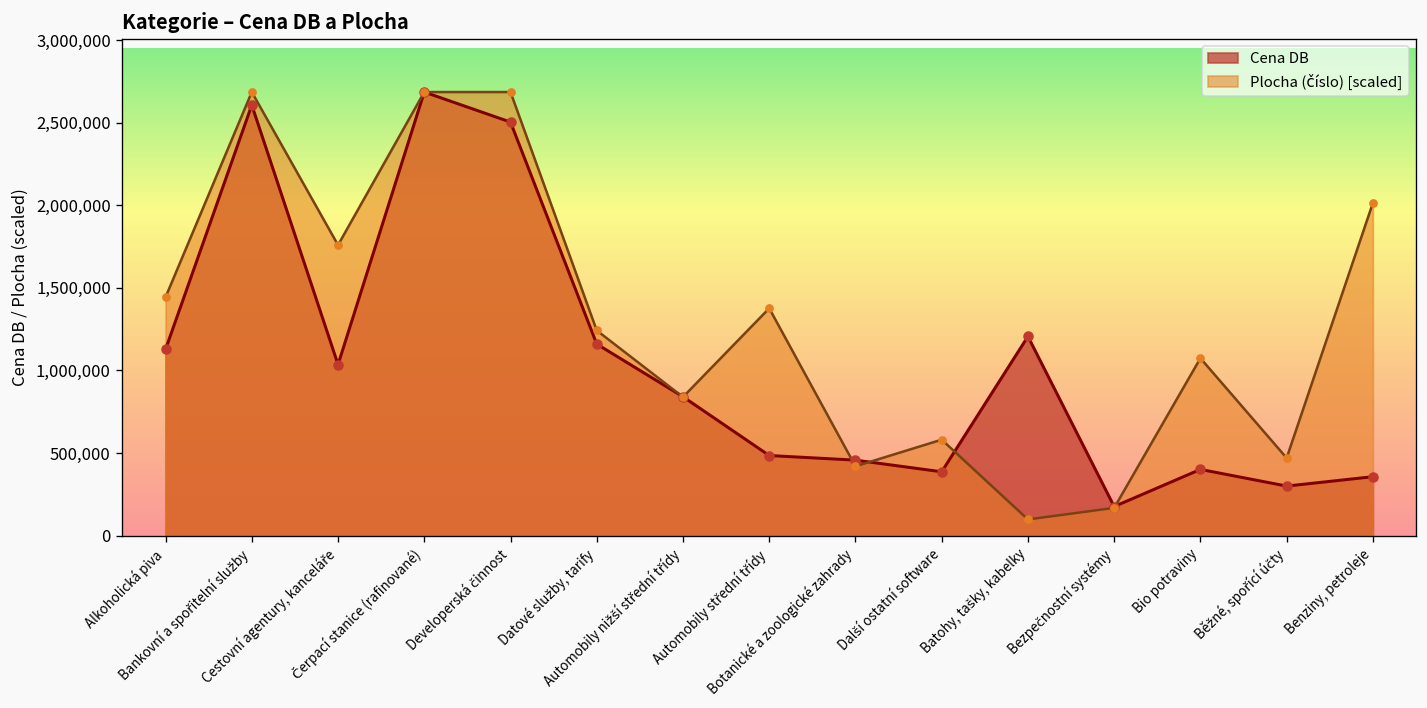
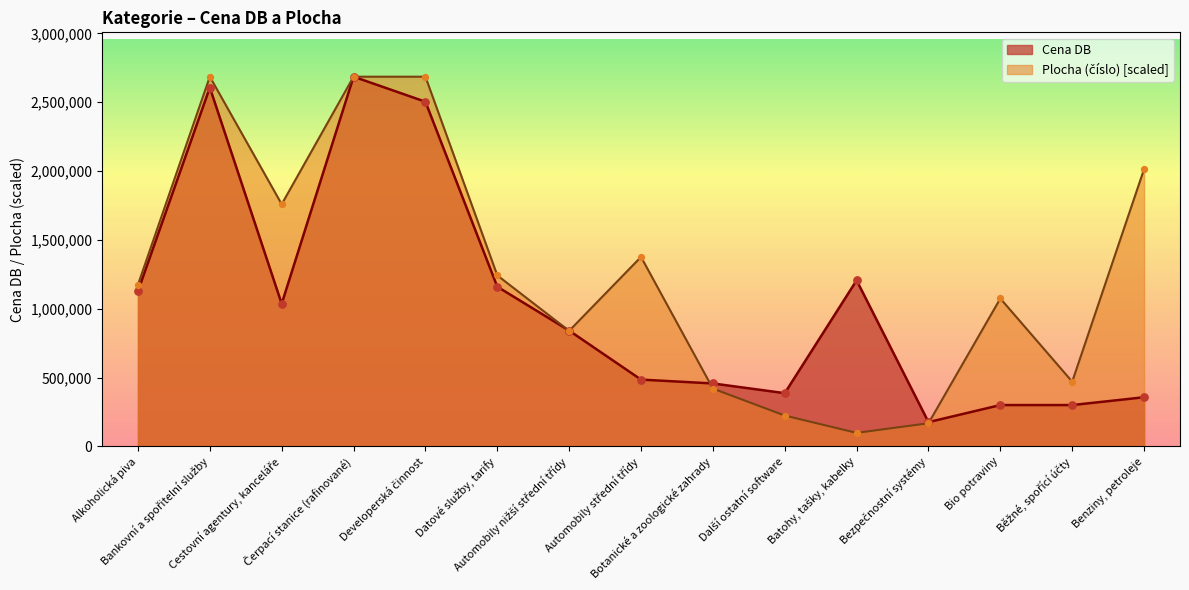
  {
    "Cena DB": {
      "Alkoholická piva": "1,130,000",
      "Bankovní a spořitelní služby": "2,610,000",
      "Cestovní agentury, kanceláře": "1,040,000",
      "Developerská činnost": "2,500,000",
      "Datové služby, tarify": "1,160,000",
      "Automobily střední třídy": "490,000",
      "Botanické a zoologické zahrady": "460,000",
      "Další ostatní software": "390,000",
      "Batohy, tašky, kabelky": "1,210,000",
-     "Bio potraviny": "400,000",
+     "Bio potraviny": "300,000",
      "Běžné, spořící účty": "300,000",
      "Benziny, petroleje": "360,000"
    },
    "Plocha (číslo) [scaled]": {
-     "Alkoholická piva": "1,440,000",
+     "Alkoholická piva": "1,180,000",
      "Bankovní a spořitelní služby": "2,690,000",
      "Cestovní agentury, kanceláře": "1,760,000",
      "Developerská činnost": "2,690,000",
      "Datové služby, tarify": "1,240,000",
      "Automobily střední třídy": "1,380,000",
      "Botanické a zoologické zahrady": "420,000",
-     "Další ostatní software": "580,000",
+     "Další ostatní software": "220,000",
      "Batohy, tašky, kabelky": "100,000",
      "Bio potraviny": "1,070,000",
      "Běžné, spořící účty": "470,000",
      "Benziny, petroleje": "2,010,000"
    }
  }
